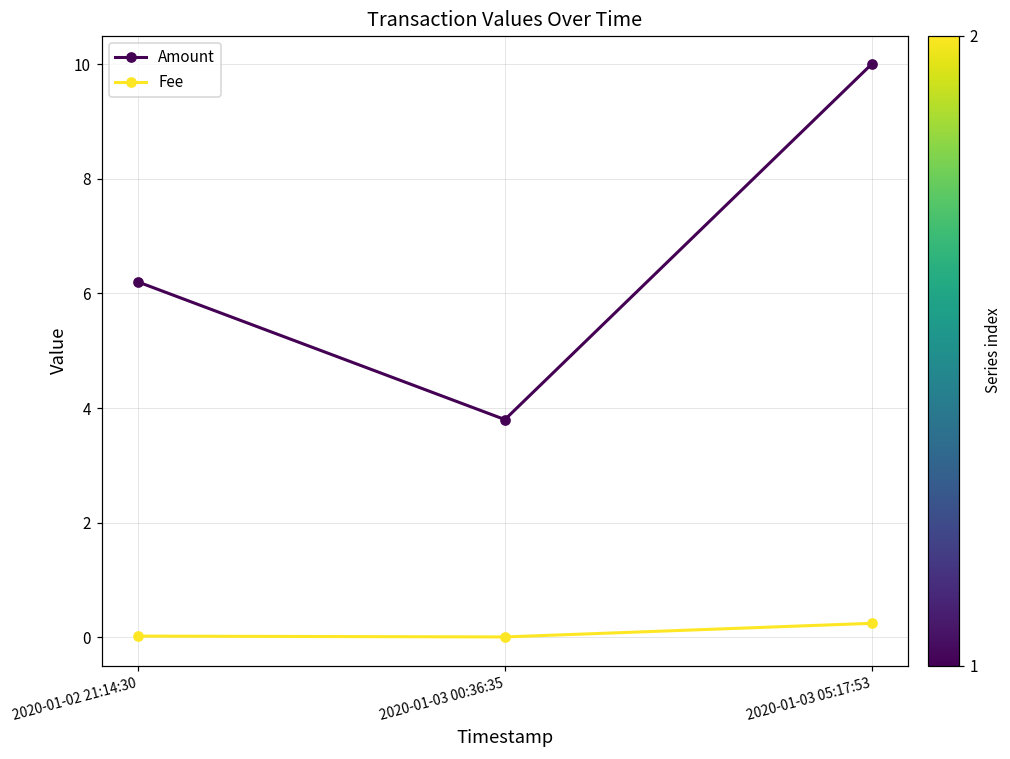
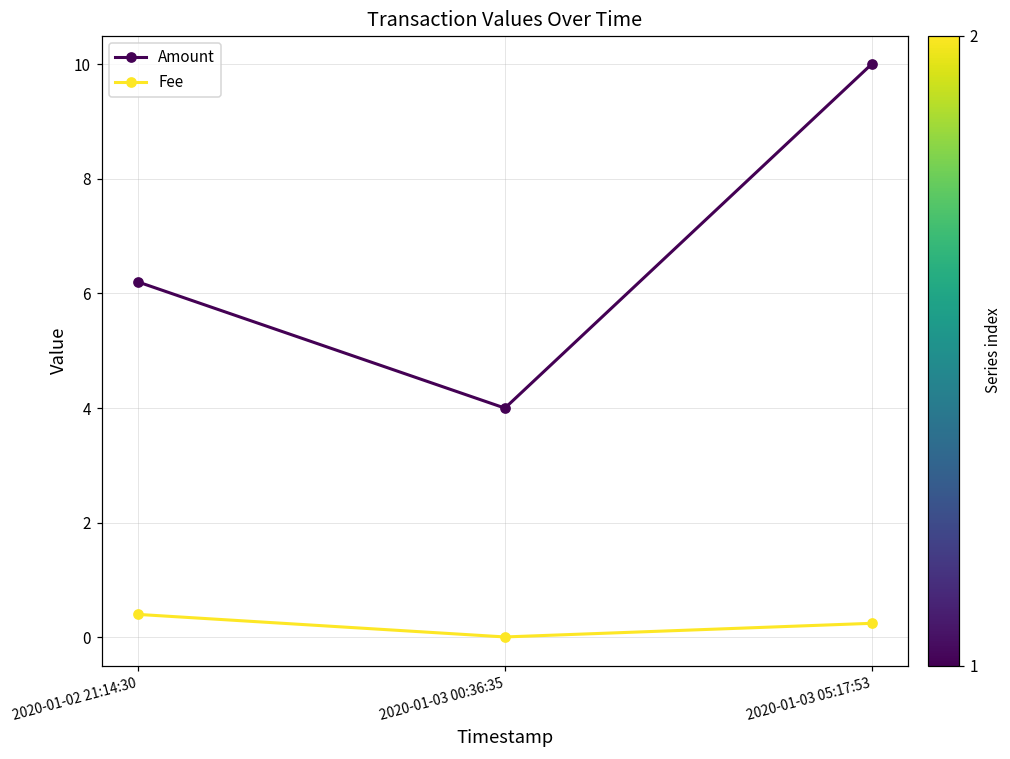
  {
    "Amount": {
      "2020-01-02 21:14:30": 6.2,
-     "2020-01-03 00:36:35": 3.8,
+     "2020-01-03 00:36:35": 4.0,
      "2020-01-03 05:17:53": 10.0
    },
    "Fee": {
-     "2020-01-02 21:14:30": 0.0,
+     "2020-01-02 21:14:30": 0.4,
      "2020-01-03 00:36:35": 0.0,
      "2020-01-03 05:17:53": 0.2
    }
  }
